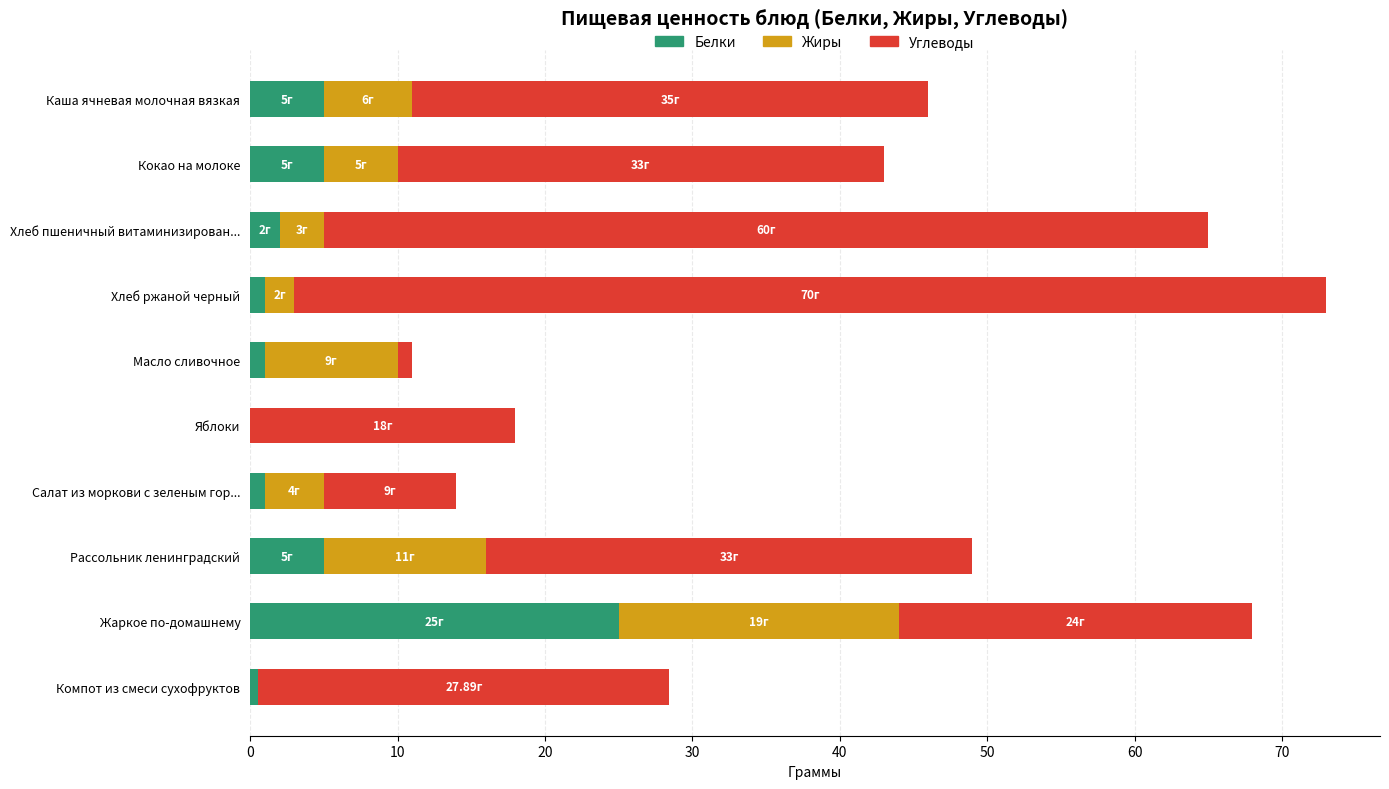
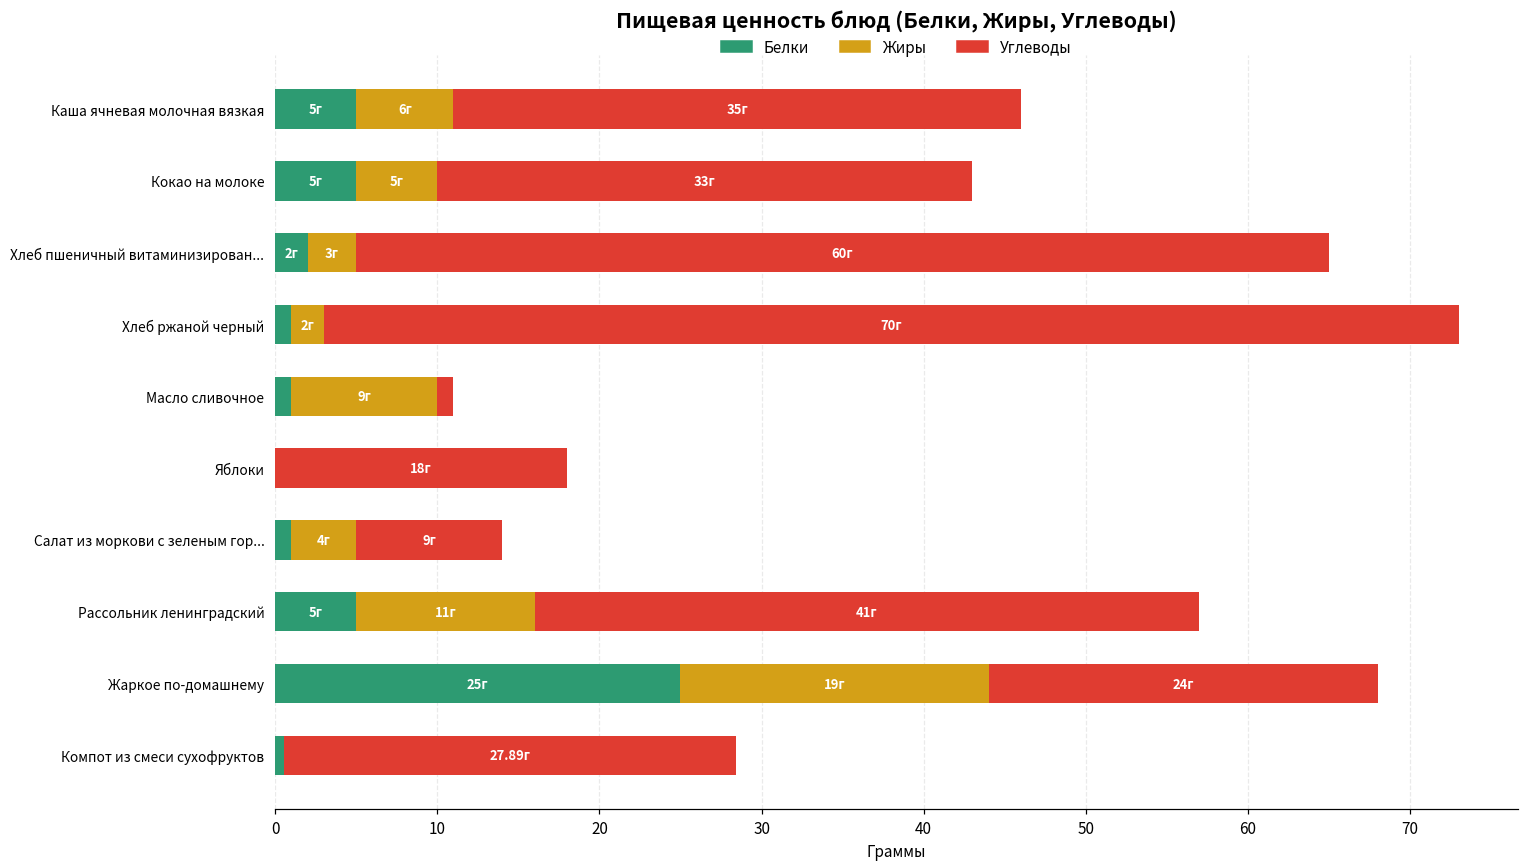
  {
    "Белки": {
      "Каша ячневая молочная вязкая": "5г",
      "Кокао на молоке": "5г",
      "Хлеб пшеничный витаминизирован...": "2г",
      "Рассольник ленинградский": "5г",
      "Жаркое по-домашнему": "25г"
    },
    "Жиры": {
      "Каша ячневая молочная вязкая": "6г",
      "Кокао на молоке": "5г",
      "Хлеб пшеничный витаминизирован...": "3г",
      "Хлеб ржаной черный": "2г",
      "Масло сливочное": "9г",
      "Салат из моркови с зеленым гор...": "4г",
      "Рассольник ленинградский": "11г",
      "Жаркое по-домашнему": "19г"
    },
    "Углеводы": {
      "Каша ячневая молочная вязкая": "35г",
      "Кокао на молоке": "33г",
      "Хлеб пшеничный витаминизирован...": "60г",
      "Хлеб ржаной черный": "70г",
      "Яблоки": "18г",
      "Салат из моркови с зеленым гор...": "9г",
-     "Рассольник ленинградский": "33г",
+     "Рассольник ленинградский": "41г",
      "Жаркое по-домашнему": "24г",
      "Компот из смеси сухофруктов": "27.89г"
    }
  }
